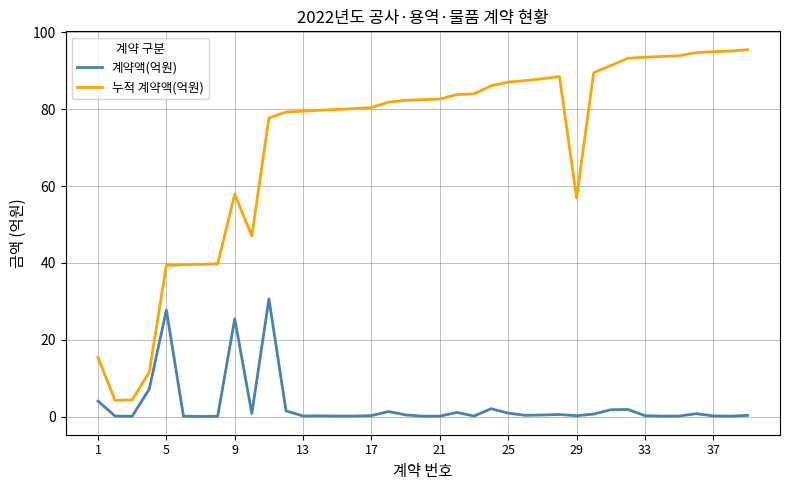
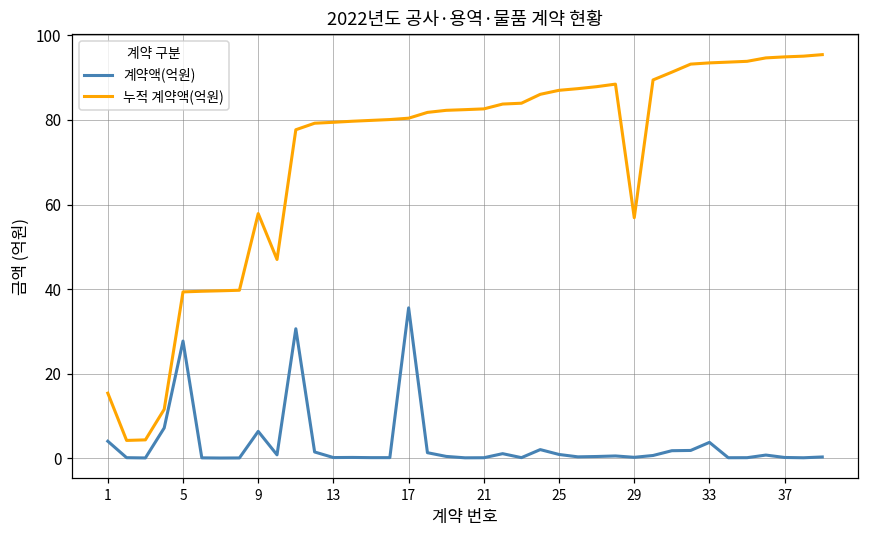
  {
    "계약액(억원)": {
      "1": 4,
      "5": 28,
-     "9": 25,
+     "9": 6,
      "13": 0,
-     "17": 0,
+     "17": 36,
      "21": 0,
      "25": 1,
      "29": 0,
-     "33": 0,
+     "33": 4,
      "37": 0
    },
    "누적 계약액(억원)": {
      "1": 15,
      "5": 39,
      "9": 58,
      "13": 79,
      "17": 80,
      "21": 83,
      "25": 87,
      "29": 57,
      "33": 93,
      "37": 95
    }
  }
